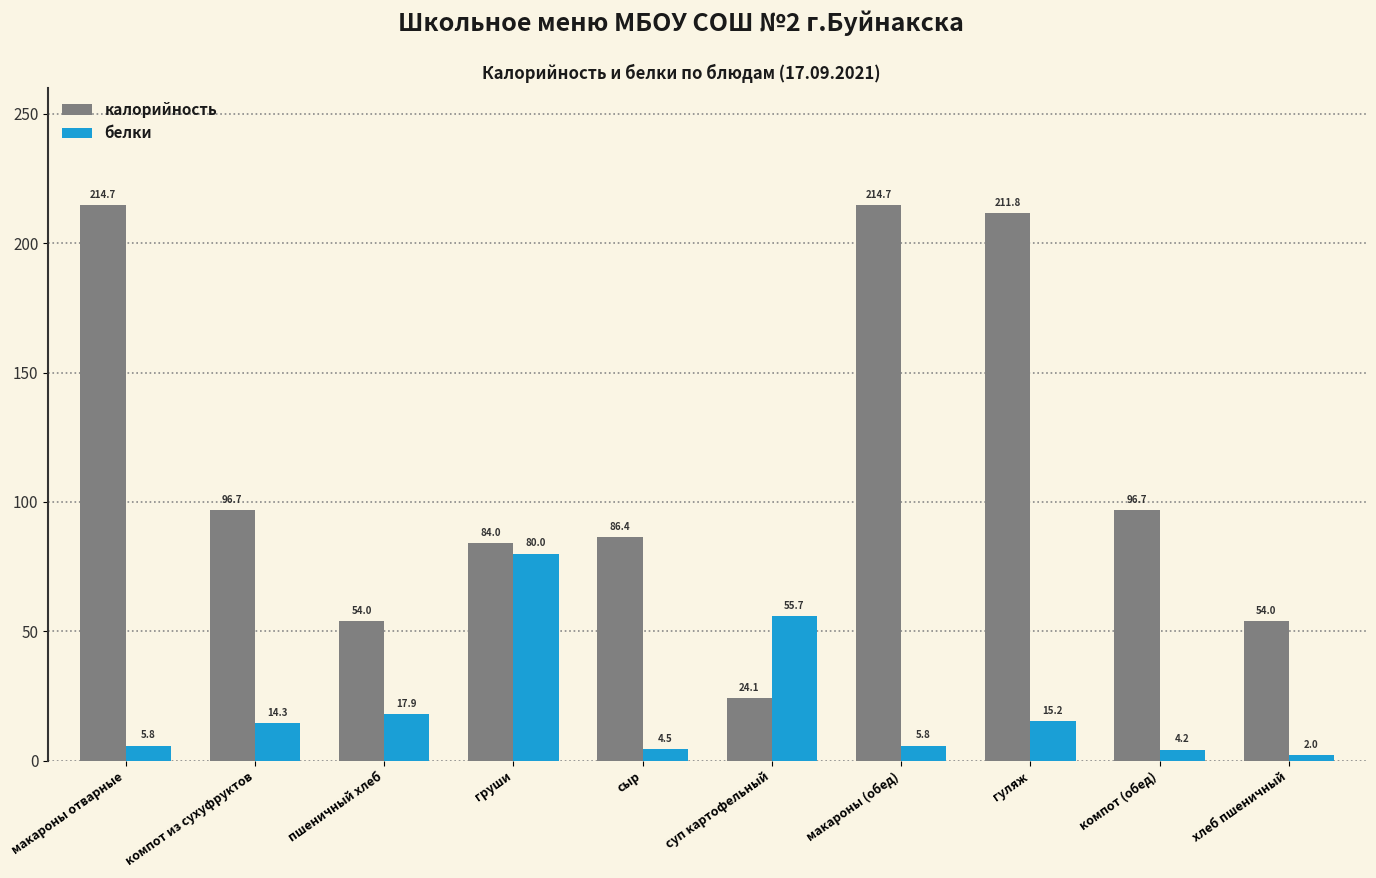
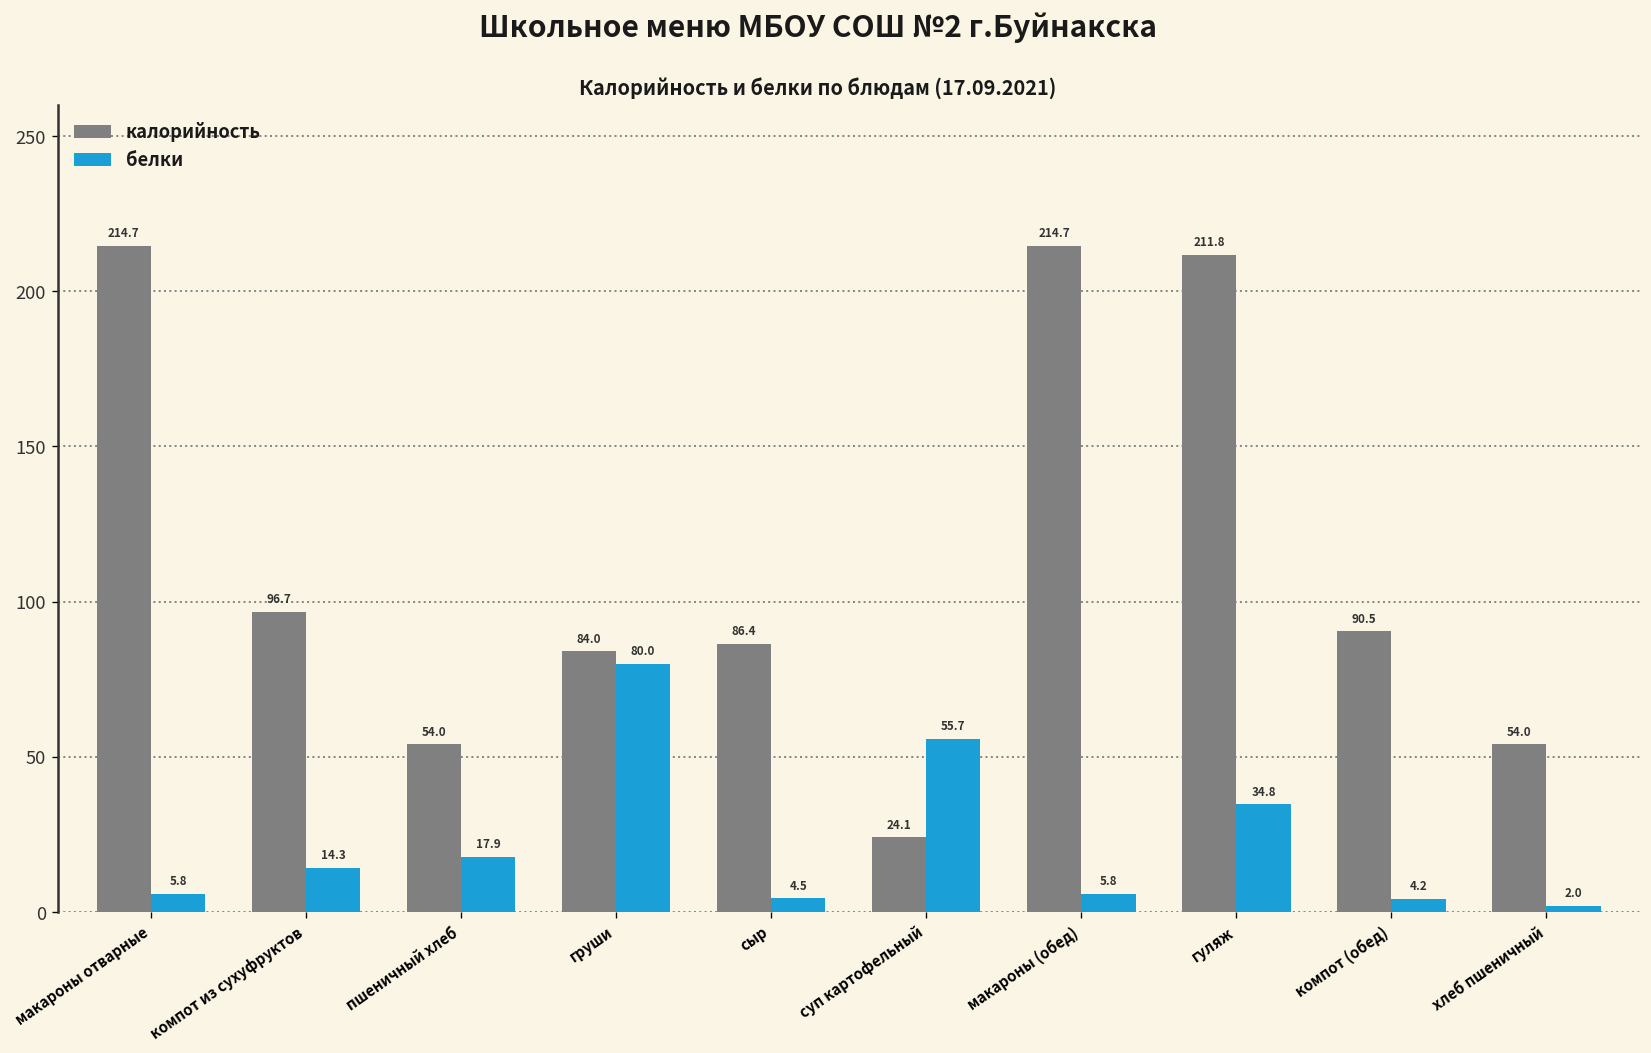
  {
    "калорийность": {
      "макароны отварные": 214.7,
      "компот из сухуфруктов": 96.7,
      "пшеничный хлеб": 54.0,
      "груши": 84.0,
      "сыр": 86.4,
      "суп картофельный": 24.1,
      "макароны (обед)": 214.7,
      "гуляж": 211.8,
-     "компот (обед)": 96.7,
+     "компот (обед)": 90.5,
      "хлеб пшеничный": 54.0
    },
    "белки": {
      "макароны отварные": 5.8,
      "компот из сухуфруктов": 14.3,
      "пшеничный хлеб": 17.9,
      "груши": 80.0,
      "сыр": 4.5,
      "суп картофельный": 55.7,
      "макароны (обед)": 5.8,
-     "гуляж": 15.2,
+     "гуляж": 34.8,
      "компот (обед)": 4.2,
      "хлеб пшеничный": 2.0
    }
  }
